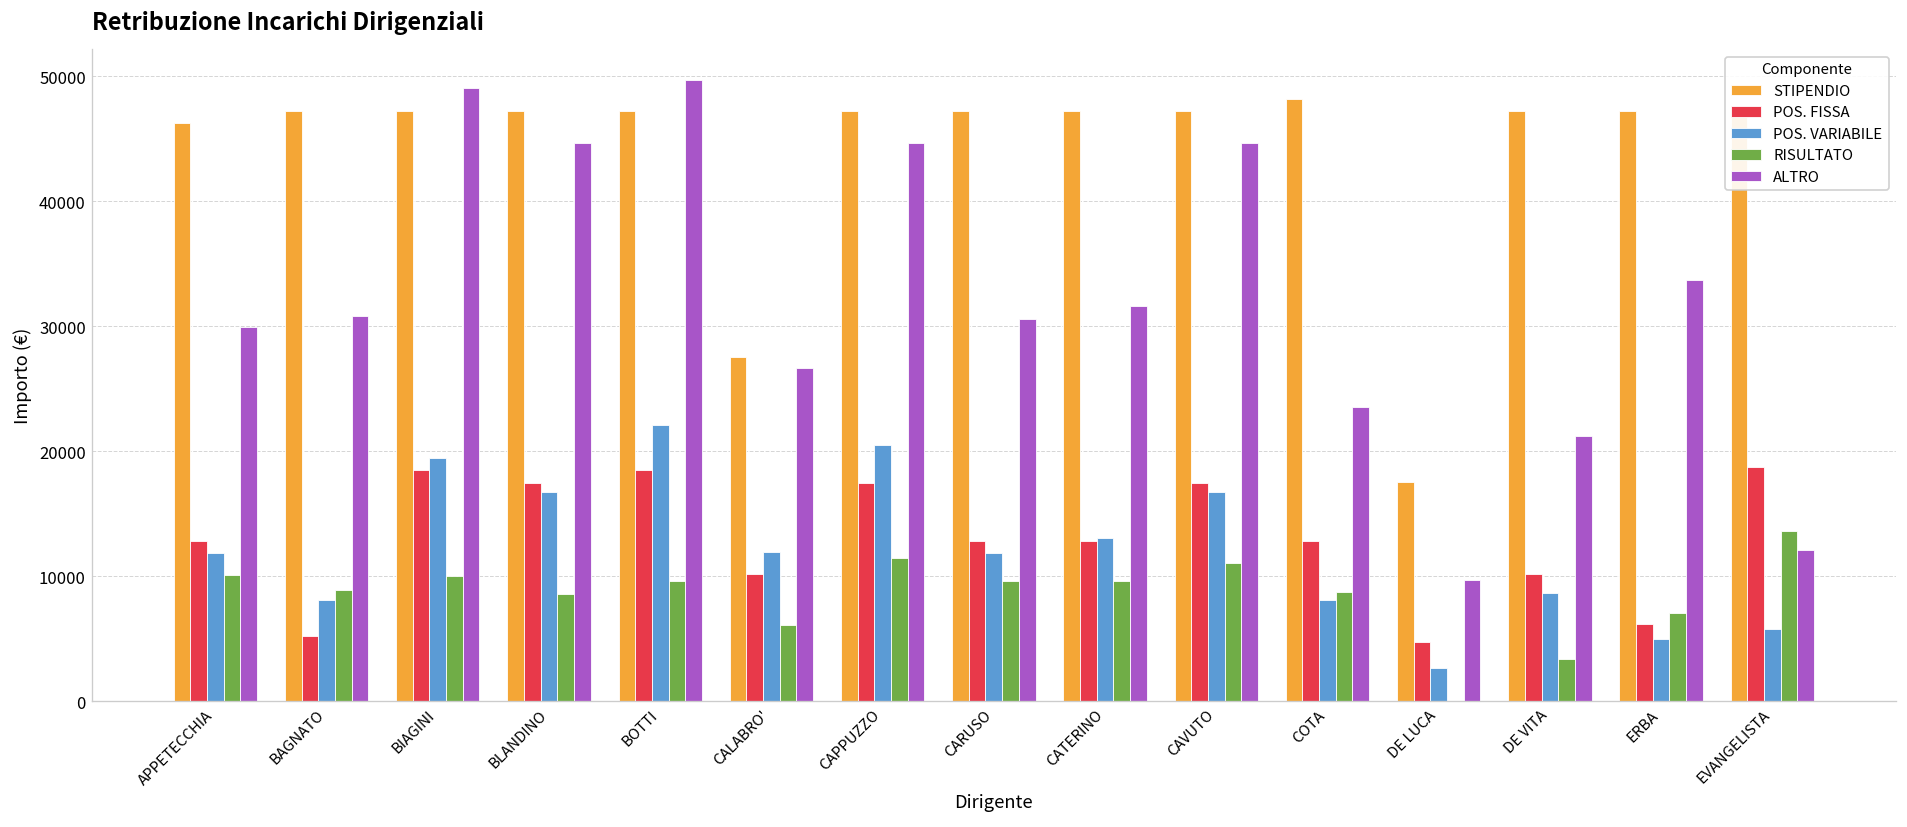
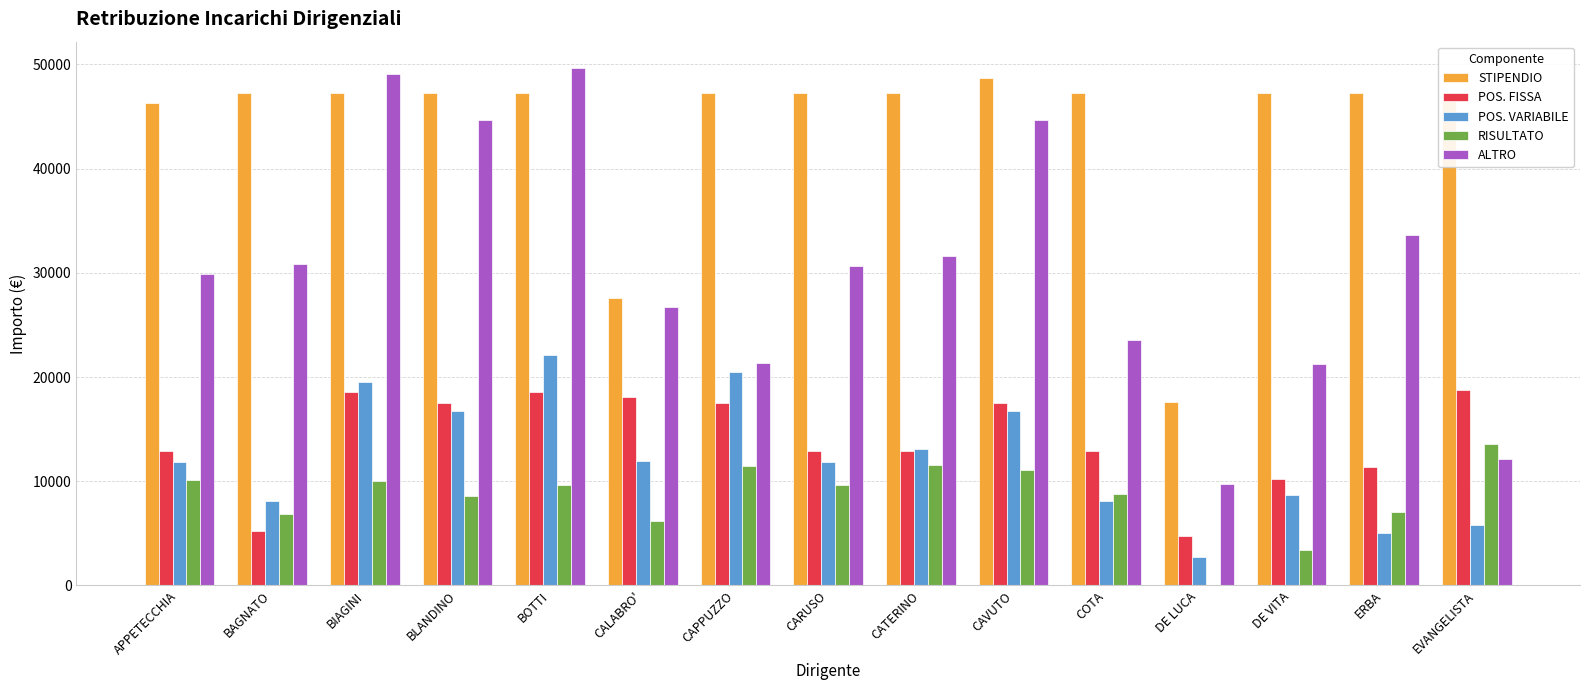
  {
    "STIPENDIO": {
      "APPETECCHIA": 46300,
      "BAGNATO": 47200,
      "BIAGINI": 47200,
      "BLANDINO": 47200,
      "BOTTI": 47200,
      "CALABRO'": 27600,
      "CAPPUZZO": 47200,
      "CARUSO": 47200,
      "CATERINO": 47200,
-     "CAVUTO": 47200,
-     "COTA": 48200,
+     "CAVUTO": 48700,
+     "COTA": 47200,
      "DE LUCA": 17600,
      "DE VITA": 47200,
      "ERBA": 47200
    },
    "POS. FISSA": {
      "APPETECCHIA": 12900,
      "BAGNATO": 5200,
      "BIAGINI": 18500,
      "BLANDINO": 17500,
      "BOTTI": 18500,
-     "CALABRO'": 10200,
+     "CALABRO'": 18100,
      "CAPPUZZO": 17500,
      "CARUSO": 12900,
      "CATERINO": 12900,
      "CAVUTO": 17500,
      "COTA": 12900,
      "DE LUCA": 4800,
      "DE VITA": 10200,
-     "ERBA": 6200,
+     "ERBA": 11300,
      "EVANGELISTA": 18700
    },
    "POS. VARIABILE": {
      "APPETECCHIA": 11900,
      "BAGNATO": 8100,
      "BIAGINI": 19500,
      "BLANDINO": 16700,
      "BOTTI": 22100,
      "CALABRO'": 12000,
      "CAPPUZZO": 20500,
      "CARUSO": 11900,
      "CATERINO": 13100,
      "CAVUTO": 16700,
      "COTA": 8100,
      "DE LUCA": 2700,
      "DE VITA": 8700,
      "ERBA": 5000,
      "EVANGELISTA": 5800
    },
    "RISULTATO": {
      "APPETECCHIA": 10100,
-     "BAGNATO": 8900,
+     "BAGNATO": 6800,
      "BIAGINI": 10000,
      "BLANDINO": 8600,
      "BOTTI": 9600,
      "CALABRO'": 6200,
      "CAPPUZZO": 11500,
      "CARUSO": 9600,
-     "CATERINO": 9600,
+     "CATERINO": 11600,
      "CAVUTO": 11100,
      "COTA": 8800,
      "DE LUCA": 0,
      "DE VITA": 3400,
      "ERBA": 7100,
      "EVANGELISTA": 13600
    },
    "ALTRO": {
      "APPETECCHIA": 29900,
      "BAGNATO": 30900,
      "BIAGINI": 49100,
      "BLANDINO": 44700,
      "BOTTI": 49700,
      "CALABRO'": 26700,
-     "CAPPUZZO": 44700,
+     "CAPPUZZO": 21300,
      "CARUSO": 30600,
      "CATERINO": 31600,
      "CAVUTO": 44700,
      "COTA": 23600,
      "DE LUCA": 9700,
      "DE VITA": 21200,
      "ERBA": 33700,
      "EVANGELISTA": 12100
    }
  }
